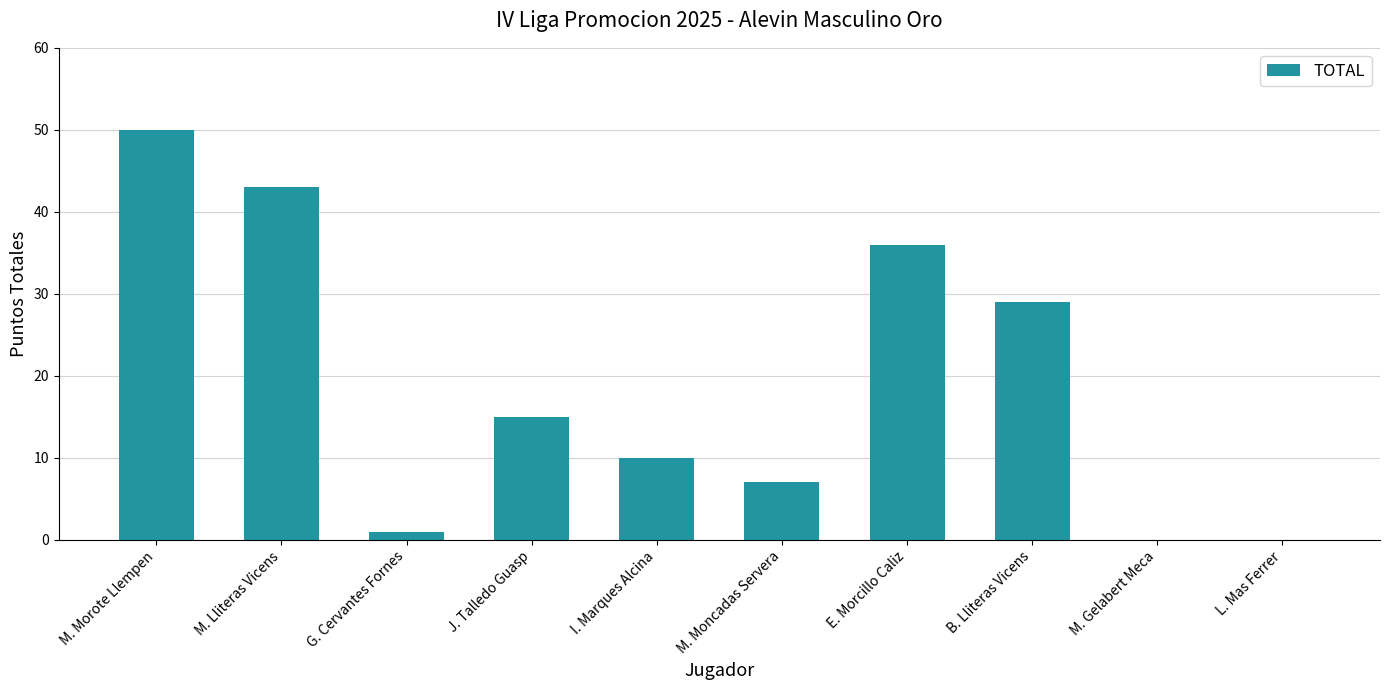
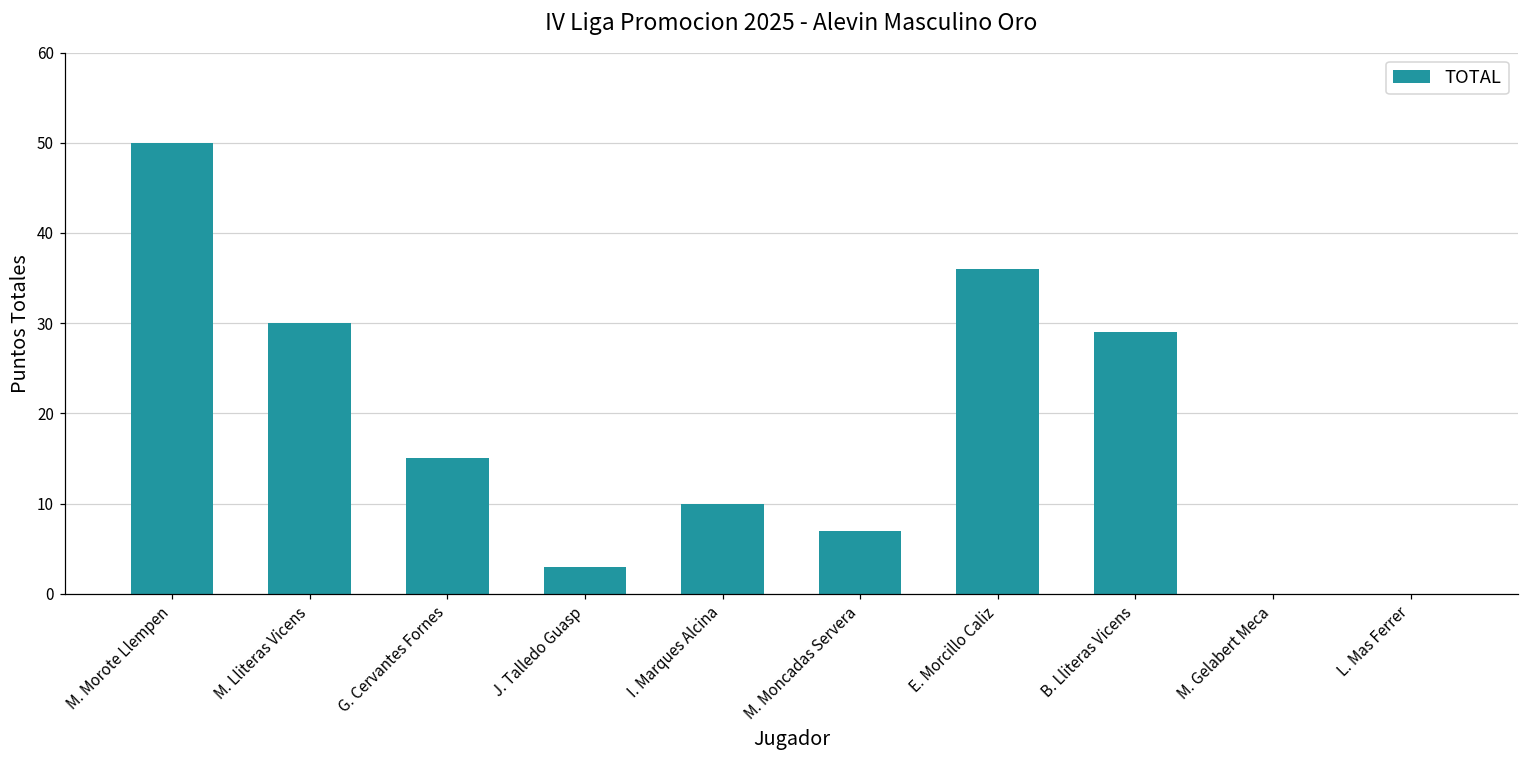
  {
    "M. Morote Llempen": 50,
-   "M. Lliteras Vicens": 43,
-   "G. Cervantes Fornes": 1,
-   "J. Talledo Guasp": 15,
+   "M. Lliteras Vicens": 30,
+   "G. Cervantes Fornes": 15,
+   "J. Talledo Guasp": 3,
    "I. Marques Alcina": 10,
    "M. Moncadas Servera": 7,
    "E. Morcillo Caliz": 36,
    "B. Lliteras Vicens": 29,
    "M. Gelabert Meca": 0,
    "L. Mas Ferrer": 0
  }
